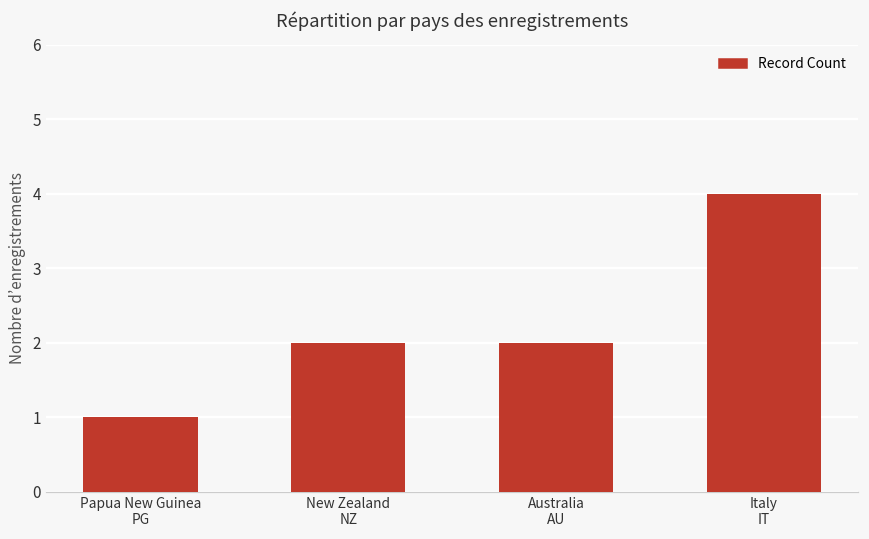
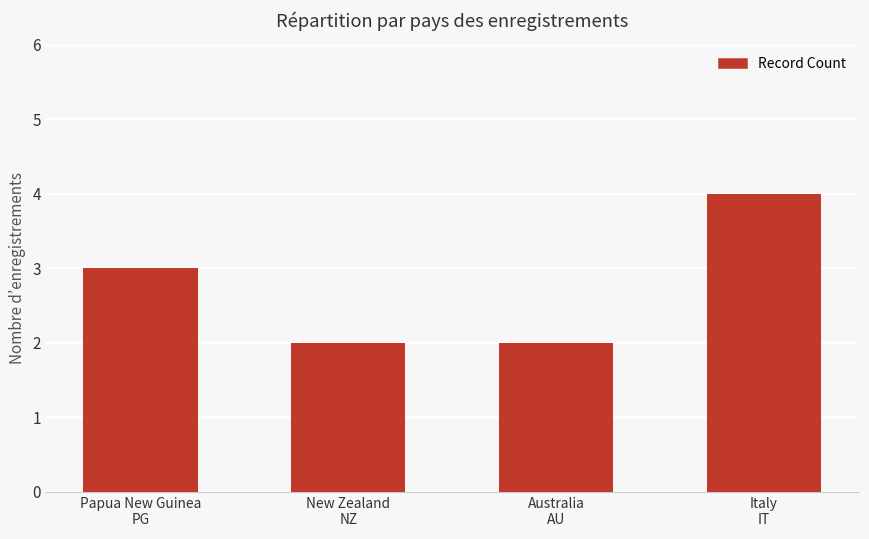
  {
-   "Papua New Guinea PG": 1,
+   "Papua New Guinea PG": 3,
    "New Zealand NZ": 2,
    "Australia AU": 2,
    "Italy IT": 4
  }
